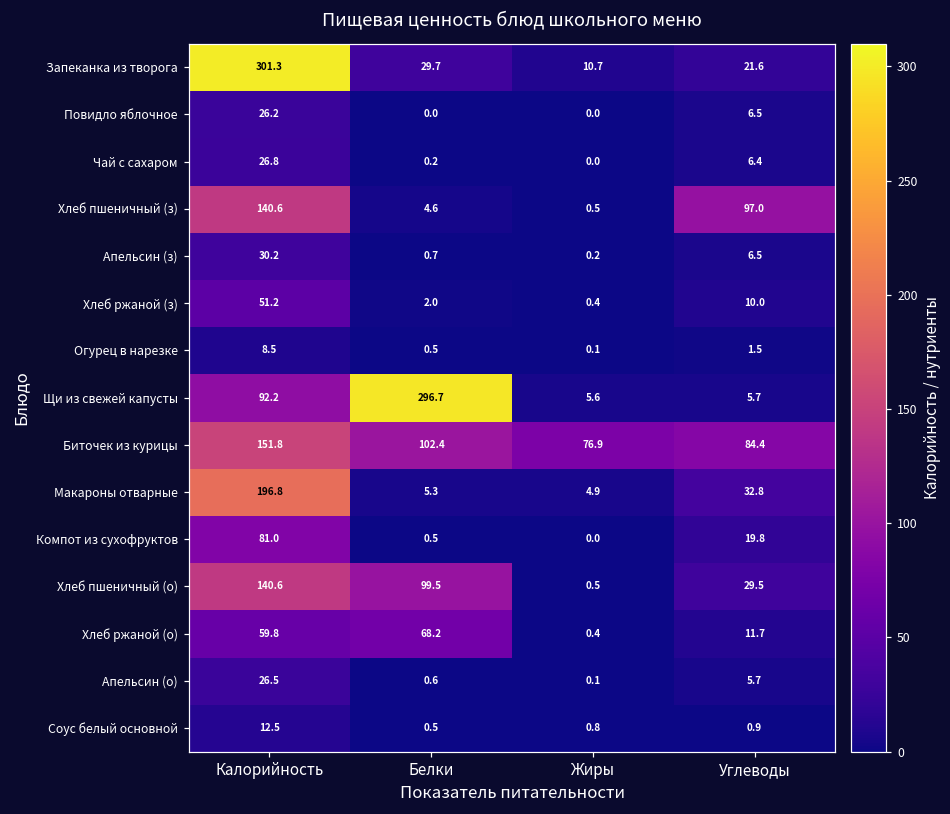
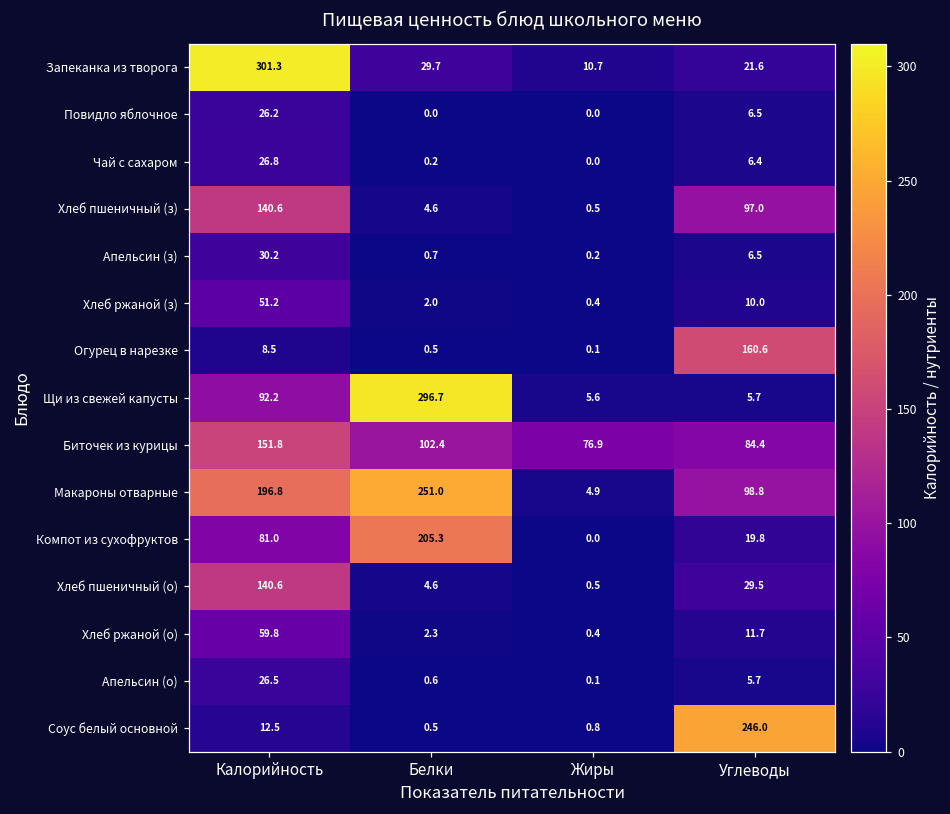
  {
    "Запеканка из творога": {
      "Калорийность": 301.3,
      "Белки": 29.7,
      "Жиры": 10.7,
      "Углеводы": 21.6
    },
    "Повидло яблочное": {
      "Калорийность": 26.2,
      "Белки": 0.0,
      "Жиры": 0.0,
      "Углеводы": 6.5
    },
    "Чай с сахаром": {
      "Калорийность": 26.8,
      "Белки": 0.2,
      "Жиры": 0.0,
      "Углеводы": 6.4
    },
    "Хлеб пшеничный (з)": {
      "Калорийность": 140.6,
      "Белки": 4.6,
      "Жиры": 0.5,
      "Углеводы": 97.0
    },
    "Апельсин (з)": {
      "Калорийность": 30.2,
      "Белки": 0.7,
      "Жиры": 0.2,
      "Углеводы": 6.5
    },
    "Хлеб ржаной (з)": {
      "Калорийность": 51.2,
      "Белки": 2.0,
      "Жиры": 0.4,
      "Углеводы": 10.0
    },
    "Огурец в нарезке": {
      "Калорийность": 8.5,
      "Белки": 0.5,
      "Жиры": 0.1,
-     "Углеводы": 1.5
+     "Углеводы": 160.6
    },
    "Щи из свежей капусты": {
      "Калорийность": 92.2,
      "Белки": 296.7,
      "Жиры": 5.6,
      "Углеводы": 5.7
    },
    "Биточек из курицы": {
      "Калорийность": 151.8,
      "Белки": 102.4,
      "Жиры": 76.9,
      "Углеводы": 84.4
    },
    "Макароны отварные": {
      "Калорийность": 196.8,
-     "Белки": 5.3,
+     "Белки": 251.0,
      "Жиры": 4.9,
-     "Углеводы": 32.8
+     "Углеводы": 98.8
    },
    "Компот из сухофруктов": {
      "Калорийность": 81.0,
-     "Белки": 0.5,
+     "Белки": 205.3,
      "Жиры": 0.0,
      "Углеводы": 19.8
    },
    "Хлеб пшеничный (о)": {
      "Калорийность": 140.6,
-     "Белки": 99.5,
+     "Белки": 4.6,
      "Жиры": 0.5,
      "Углеводы": 29.5
    },
    "Хлеб ржаной (о)": {
      "Калорийность": 59.8,
-     "Белки": 68.2,
+     "Белки": 2.3,
      "Жиры": 0.4,
      "Углеводы": 11.7
    },
    "Апельсин (о)": {
      "Калорийность": 26.5,
      "Белки": 0.6,
      "Жиры": 0.1,
      "Углеводы": 5.7
    },
    "Соус белый основной": {
      "Калорийность": 12.5,
      "Белки": 0.5,
      "Жиры": 0.8,
-     "Углеводы": 0.9
+     "Углеводы": 246.0
    }
  }
